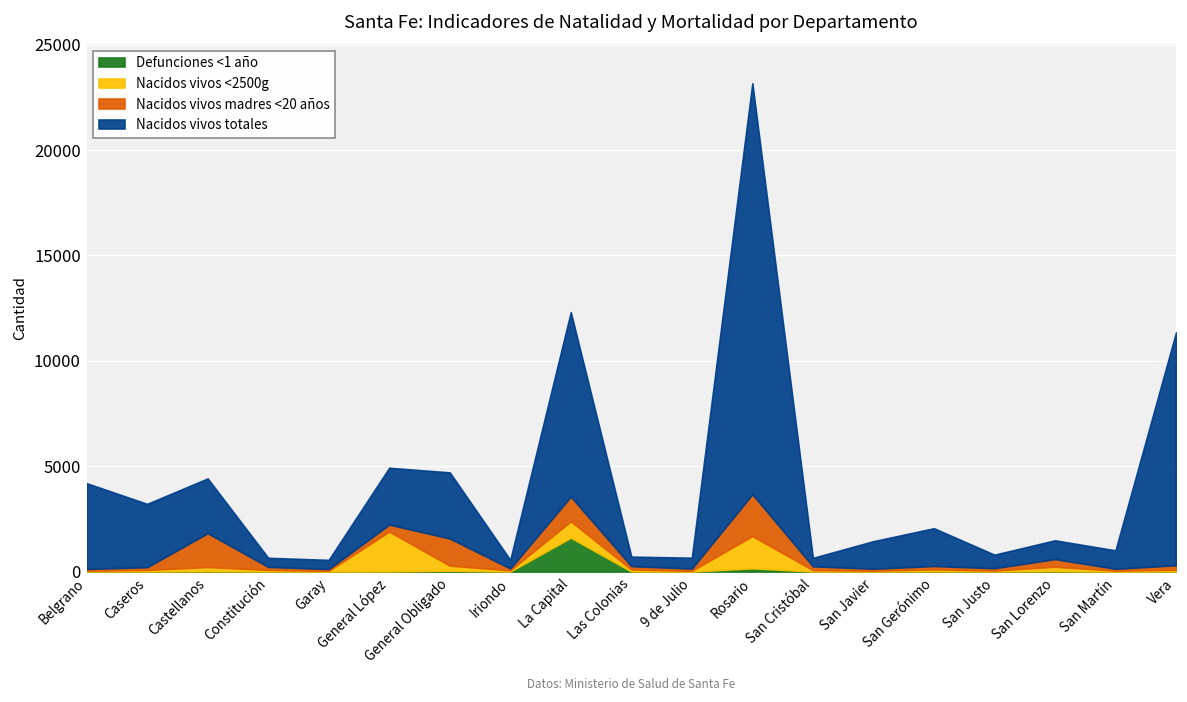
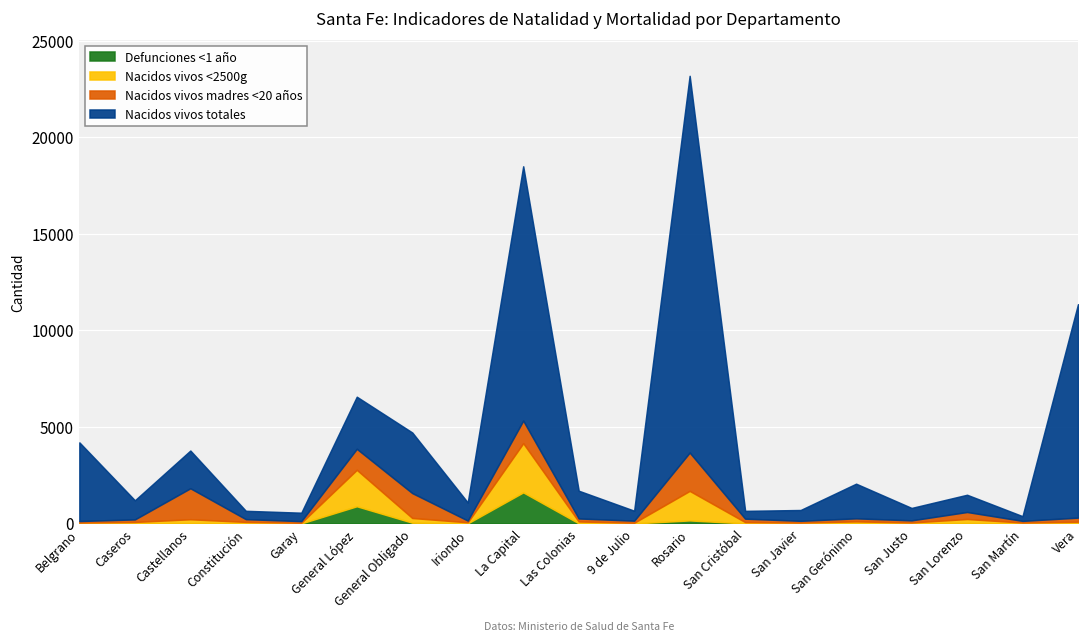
  {
    "Defunciones <1 año": {
-     "General López": 0,
+     "General López": 900,
      "La Capital": 1600,
      "Rosario": 200
    },
    "Nacidos vivos <2500g": {
      "Castellanos": 200,
      "General López": 1900,
      "General Obligado": 200,
-     "La Capital": 800,
+     "La Capital": 2500,
      "Rosario": 1500,
      "San Lorenzo": 200
    },
    "Nacidos vivos madres <20 años": {
      "Castellanos": 1600,
-     "General López": 300,
+     "General López": 1100,
      "General Obligado": 1300,
      "La Capital": 1200,
      "Las Colonias": 200,
      "Rosario": 2000,
      "San Cristóbal": 200,
      "San Gerónimo": 200,
      "San Lorenzo": 400,
      "Vera": 200
    },
    "Nacidos vivos totales": {
      "Belgrano": 4100,
-     "Caseros": 3000,
-     "Castellanos": 2600,
+     "Caseros": 1000,
+     "Castellanos": 2000,
      "Constitución": 400,
      "Garay": 400,
      "General López": 2700,
      "General Obligado": 3100,
-     "Iriondo": 400,
-     "La Capital": 8800,
-     "Las Colonias": 500,
+     "Iriondo": 900,
+     "La Capital": 13200,
+     "Las Colonias": 1400,
      "9 de Julio": 500,
      "Rosario": 19500,
      "San Cristóbal": 400,
-     "San Javier": 1300,
+     "San Javier": 600,
      "San Gerónimo": 1800,
      "San Justo": 600,
      "San Lorenzo": 900,
-     "San Martín": 900,
+     "San Martín": 200,
      "Vera": 11000
    }
  }
